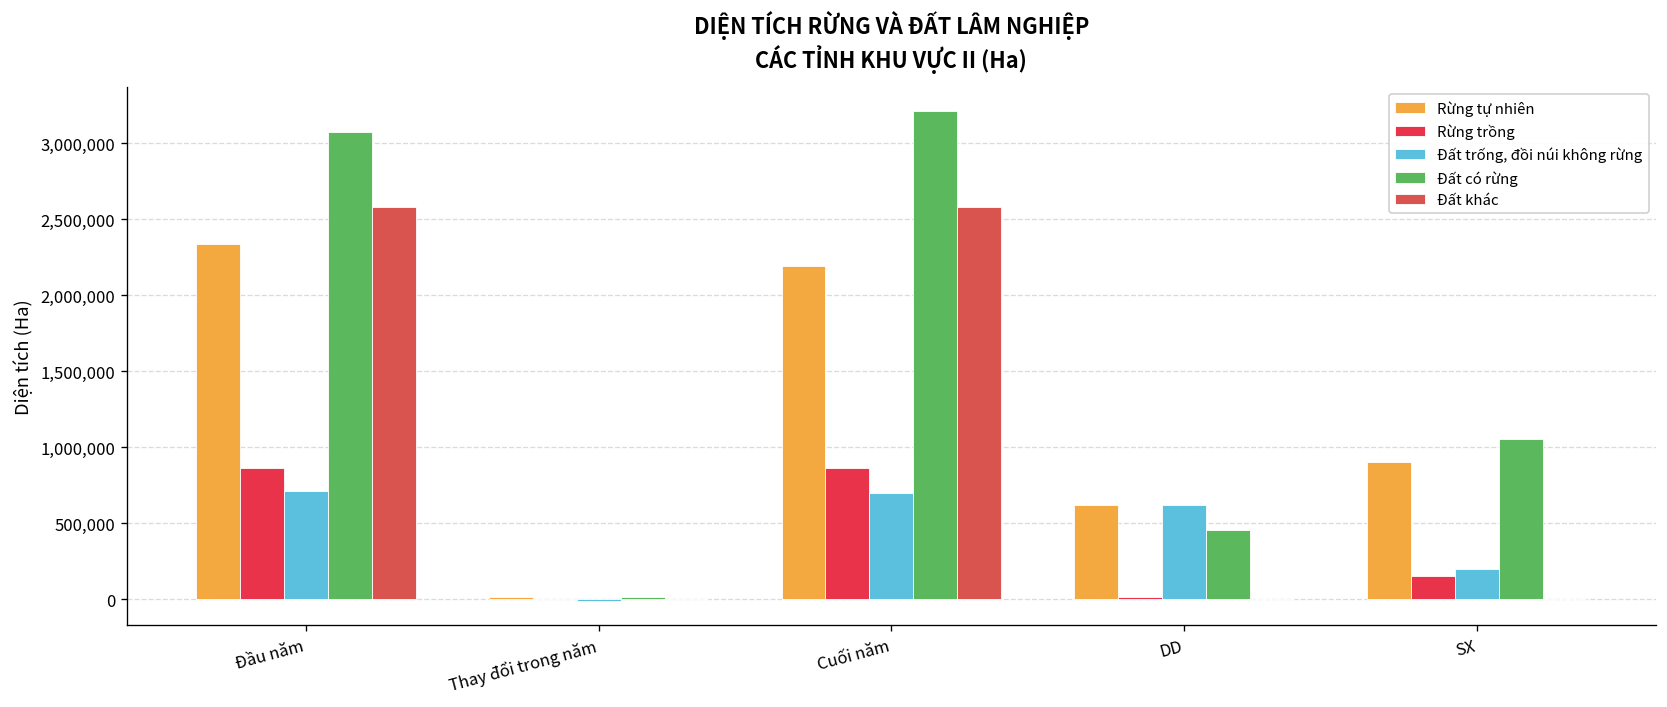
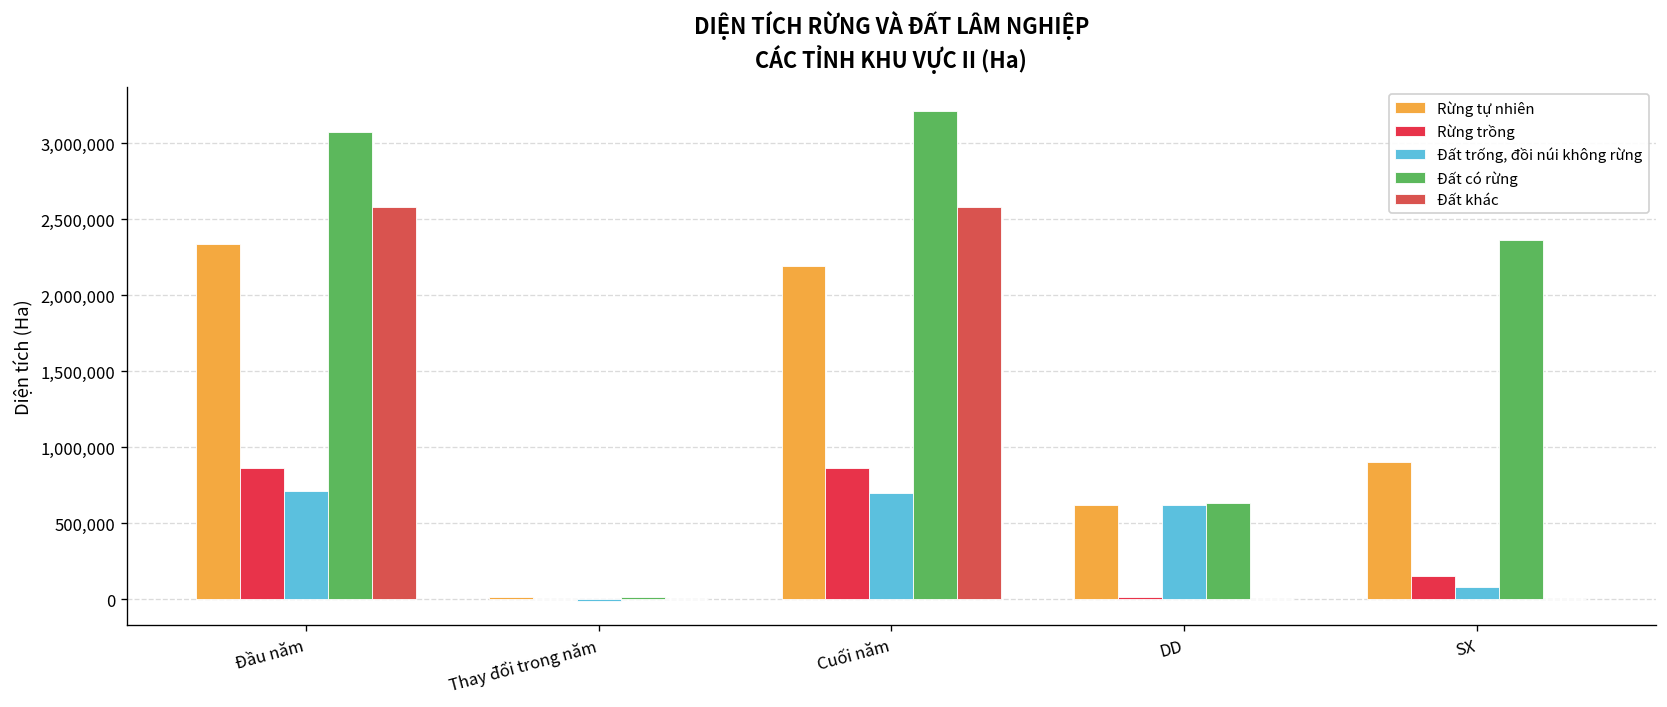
  {
    "Rừng tự nhiên": {
      "Đầu năm": "2,330,000",
      "Cuối năm": "2,190,000",
      "DD": "620,000",
      "SX": "900,000"
    },
    "Đất trống, đồi núi không rừng": {
      "Đầu năm": "710,000",
      "Cuối năm": "700,000",
      "DD": "620,000",
-     "SX": "200,000"
+     "SX": "80,000"
    },
    "Đất có rừng": {
      "Đầu năm": "3,070,000",
      "Cuối năm": "3,210,000",
-     "DD": "450,000",
-     "SX": "1,050,000"
+     "DD": "630,000",
+     "SX": "2,360,000"
    }
  }
